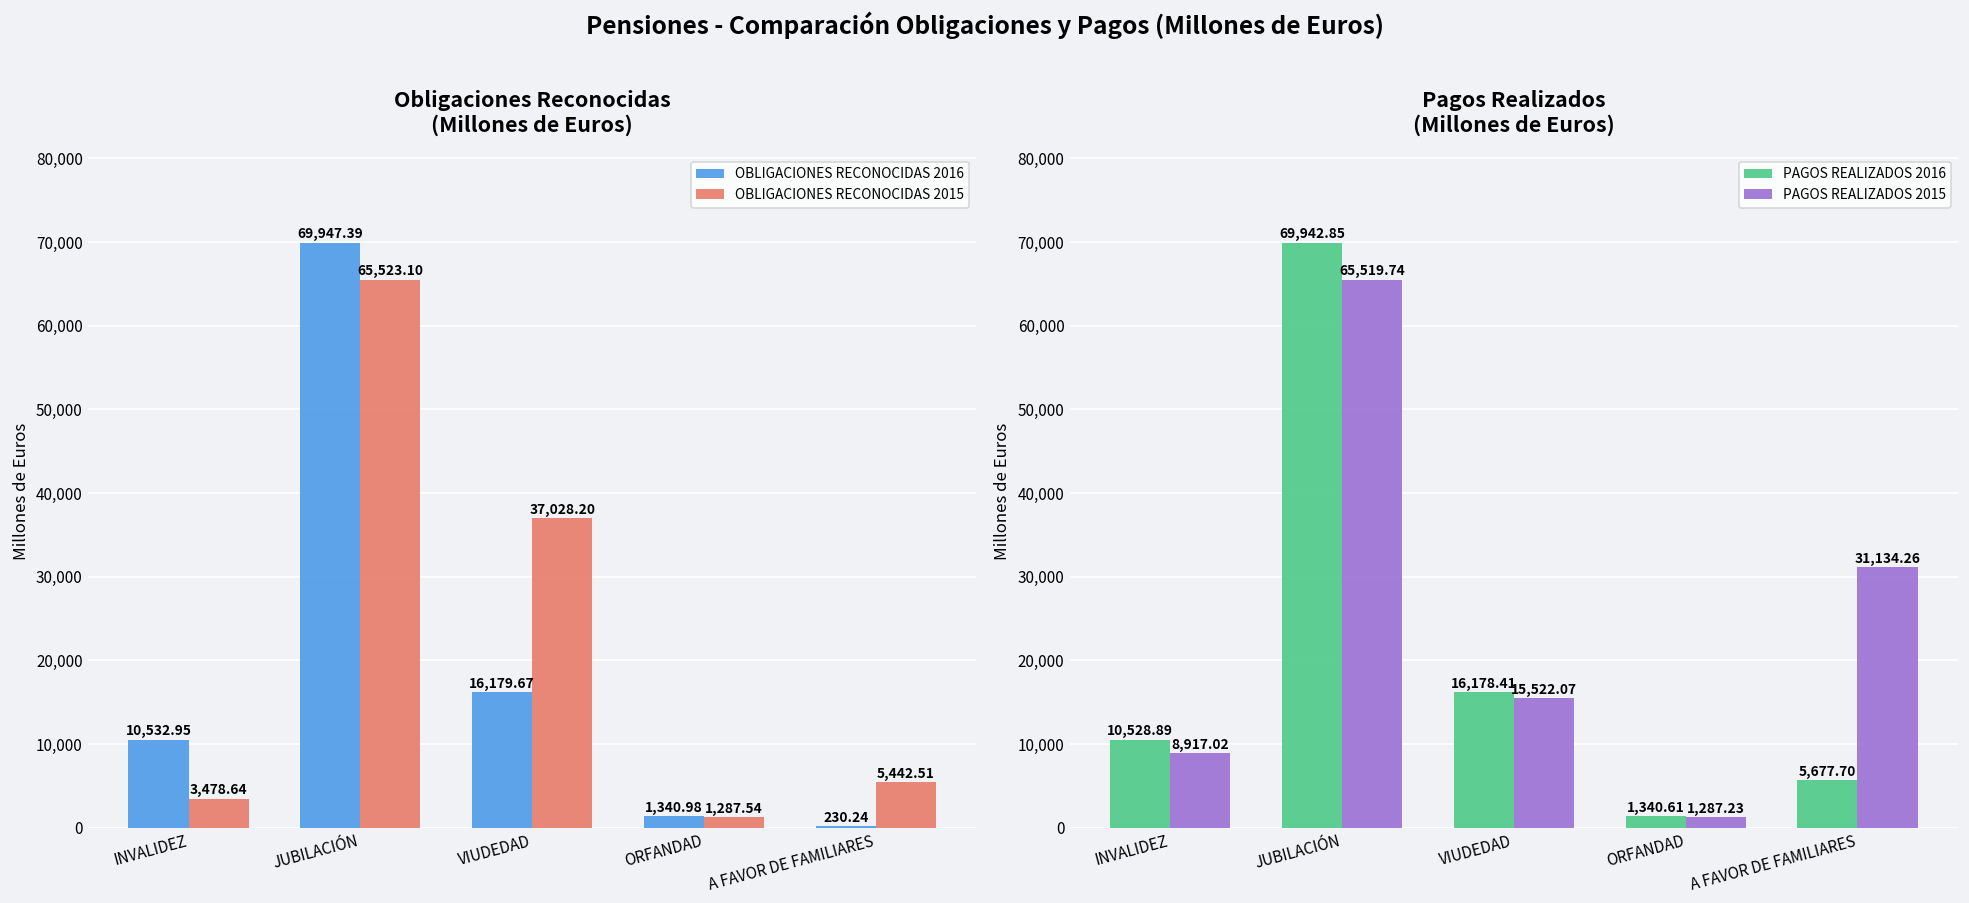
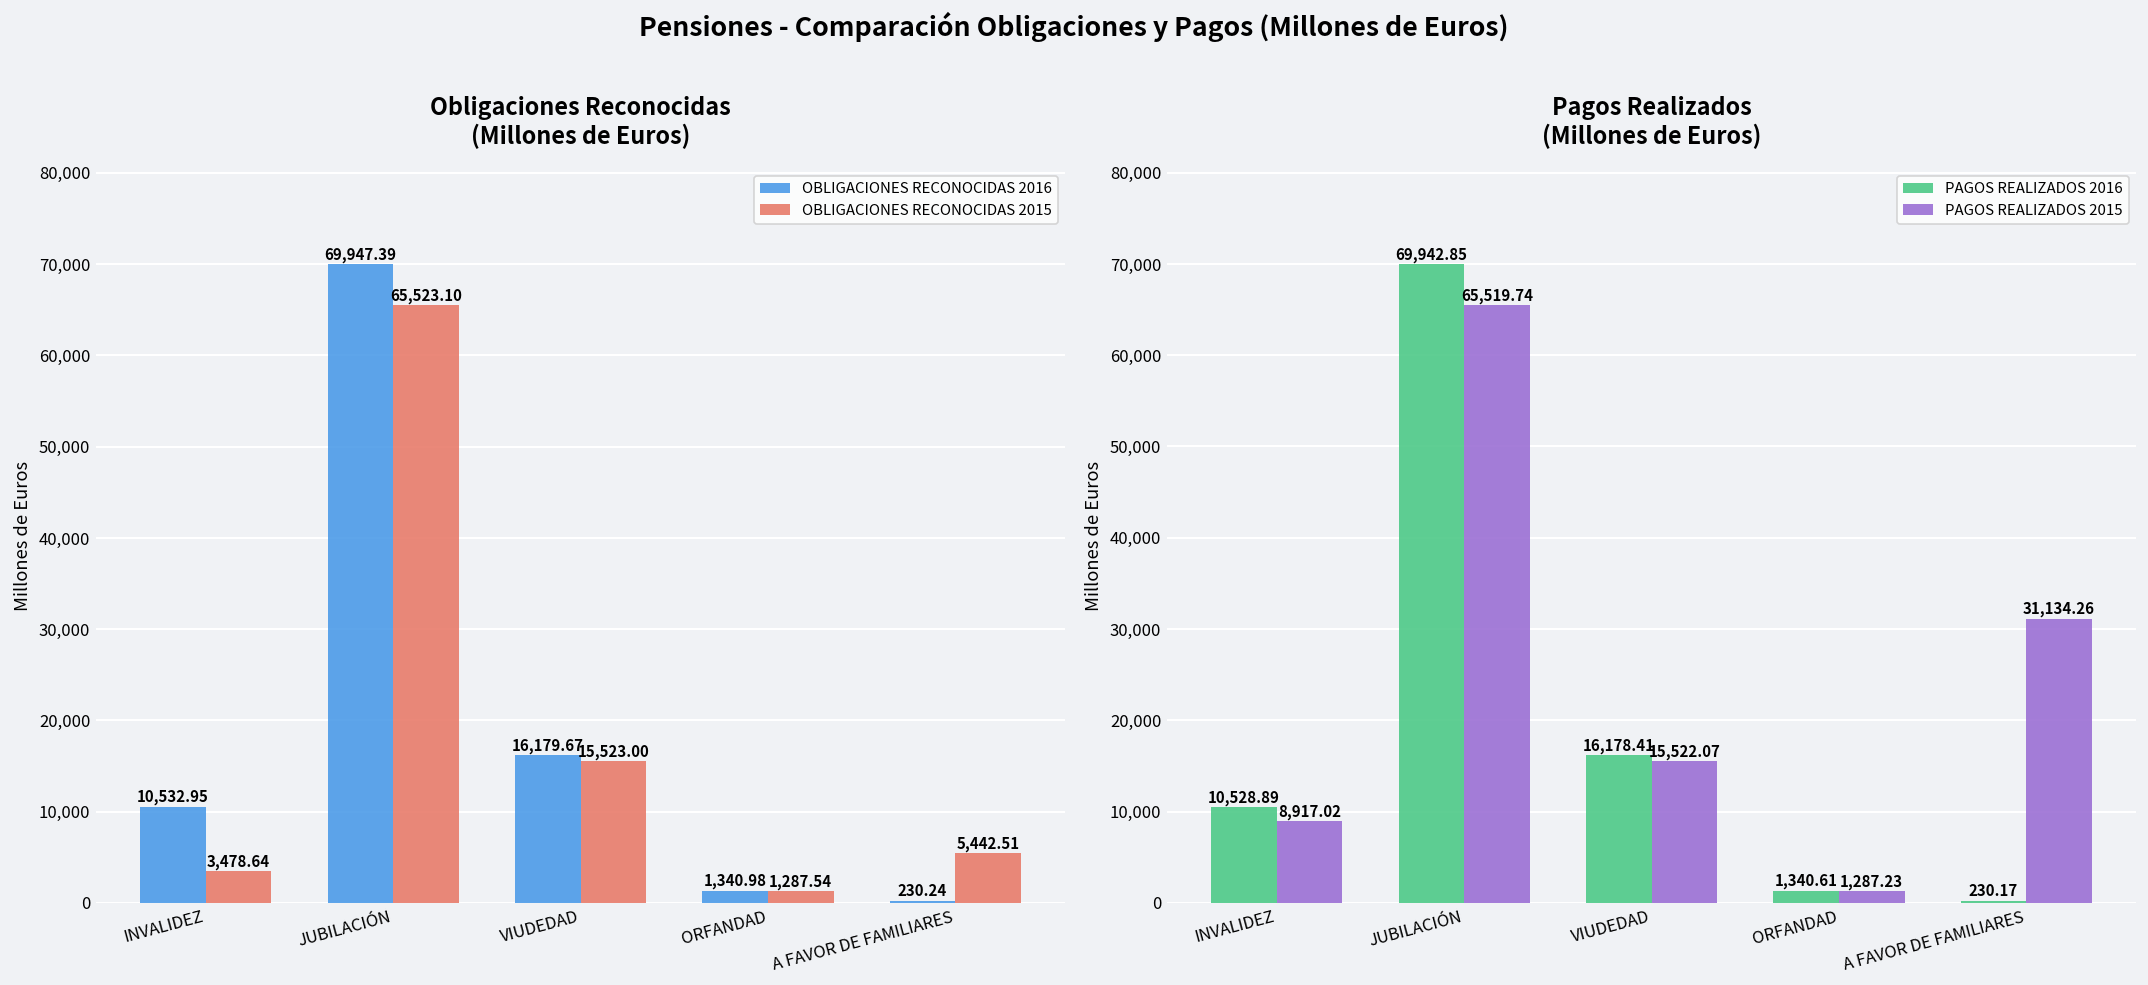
  {
    "Obligaciones Reconocidas (Millones de Euros)": {
      "OBLIGACIONES RECONOCIDAS 2016": {
        "INVALIDEZ": "10,532.95",
        "JUBILACIÓN": "69,947.39",
        "VIUDEDAD": "16,179.67",
        "ORFANDAD": "1,340.98",
        "A FAVOR DE FAMILIARES": "230.24"
      },
      "OBLIGACIONES RECONOCIDAS 2015": {
        "INVALIDEZ": "3,478.64",
        "JUBILACIÓN": "65,523.10",
-       "VIUDEDAD": "37,028.20",
+       "VIUDEDAD": "15,523.00",
        "ORFANDAD": "1,287.54",
        "A FAVOR DE FAMILIARES": "5,442.51"
      }
    },
    "Pagos Realizados (Millones de Euros)": {
      "PAGOS REALIZADOS 2016": {
        "INVALIDEZ": "10,528.89",
        "JUBILACIÓN": "69,942.85",
        "VIUDEDAD": "16,178.41",
        "ORFANDAD": "1,340.61",
-       "A FAVOR DE FAMILIARES": "5,677.70"
+       "A FAVOR DE FAMILIARES": "230.17"
      },
      "PAGOS REALIZADOS 2015": {
        "INVALIDEZ": "8,917.02",
        "JUBILACIÓN": "65,519.74",
        "VIUDEDAD": "15,522.07",
        "ORFANDAD": "1,287.23",
        "A FAVOR DE FAMILIARES": "31,134.26"
      }
    }
  }
